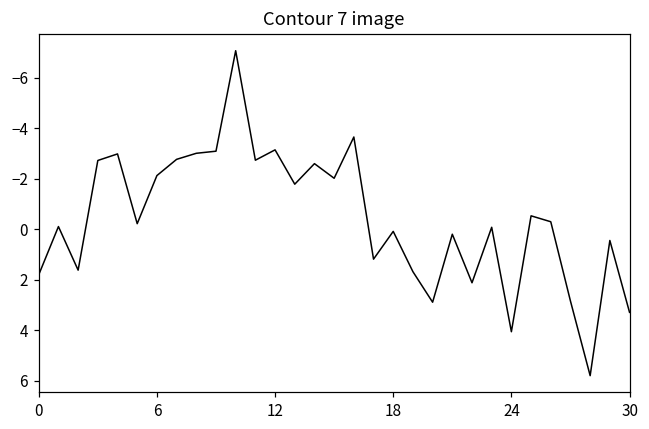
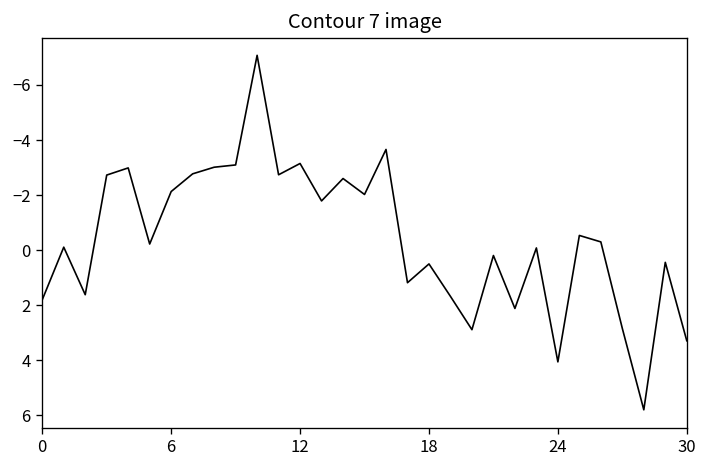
  {
    "0": 1.8,
    "6": -2.1,
    "12": -3.1,
-   "18": 0.1,
+   "18": 0.5,
    "24": 4.1,
    "30": 3.3
  }
